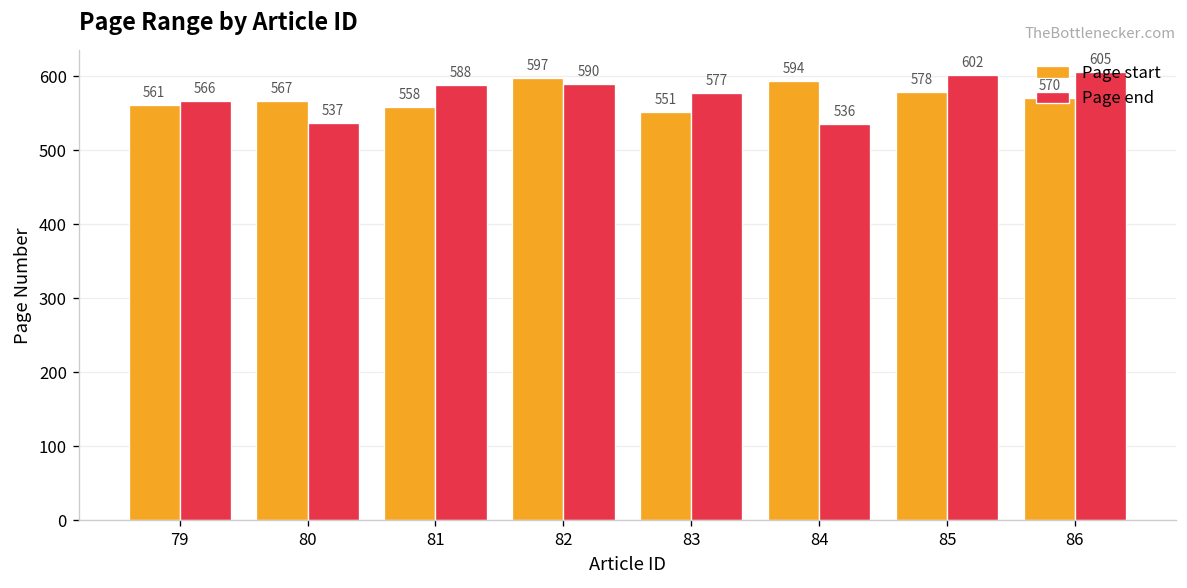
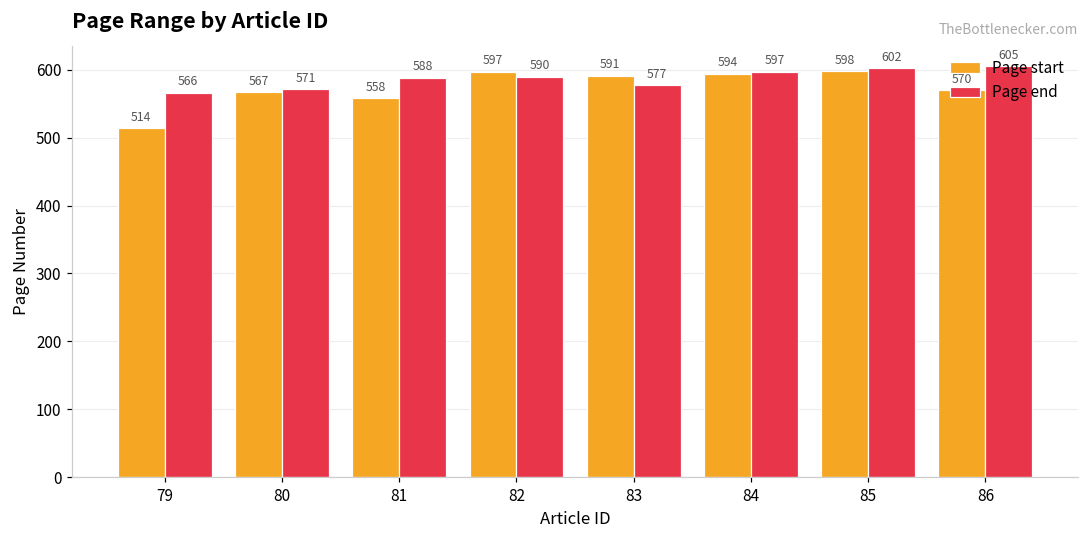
  {
    "Page start": {
-     "79": 561,
+     "79": 514,
      "80": 567,
      "81": 558,
      "82": 597,
-     "83": 551,
+     "83": 591,
      "84": 594,
-     "85": 578,
+     "85": 598,
      "86": 570
    },
    "Page end": {
      "79": 566,
-     "80": 537,
+     "80": 571,
      "81": 588,
      "82": 590,
      "83": 577,
-     "84": 536,
+     "84": 597,
      "85": 602,
      "86": 605
    }
  }
